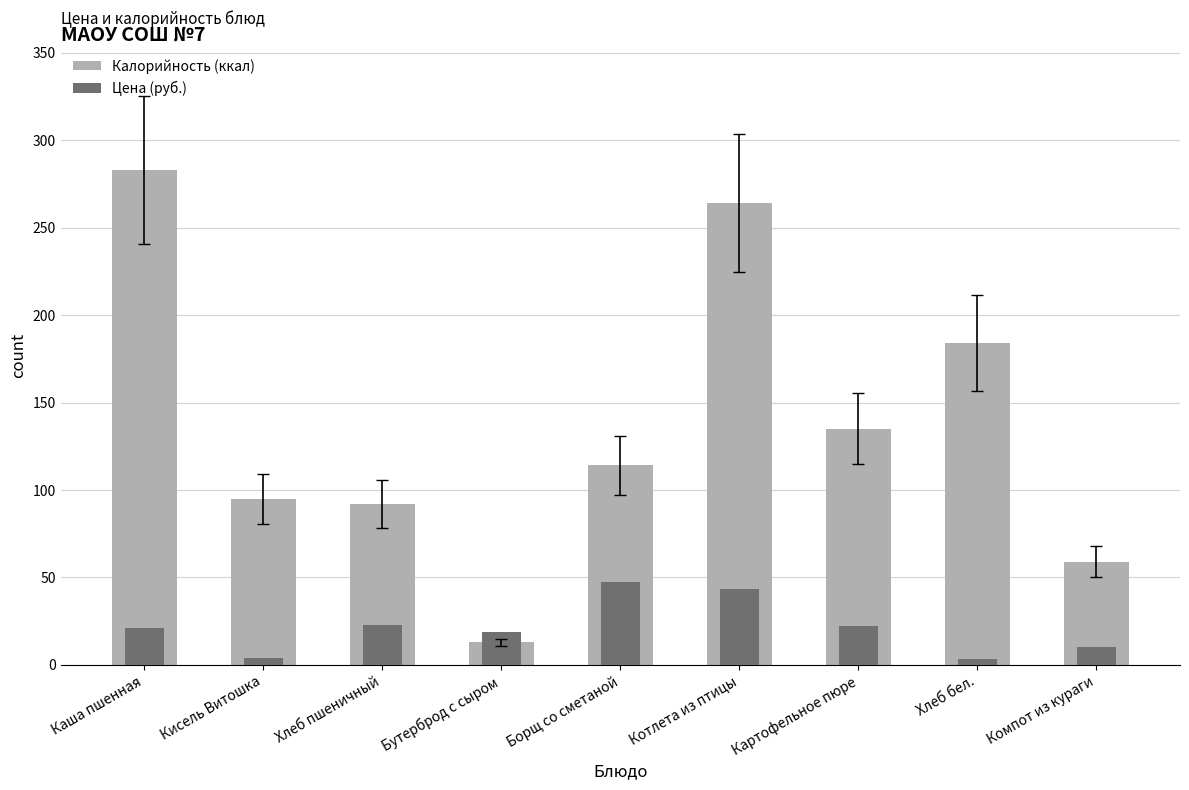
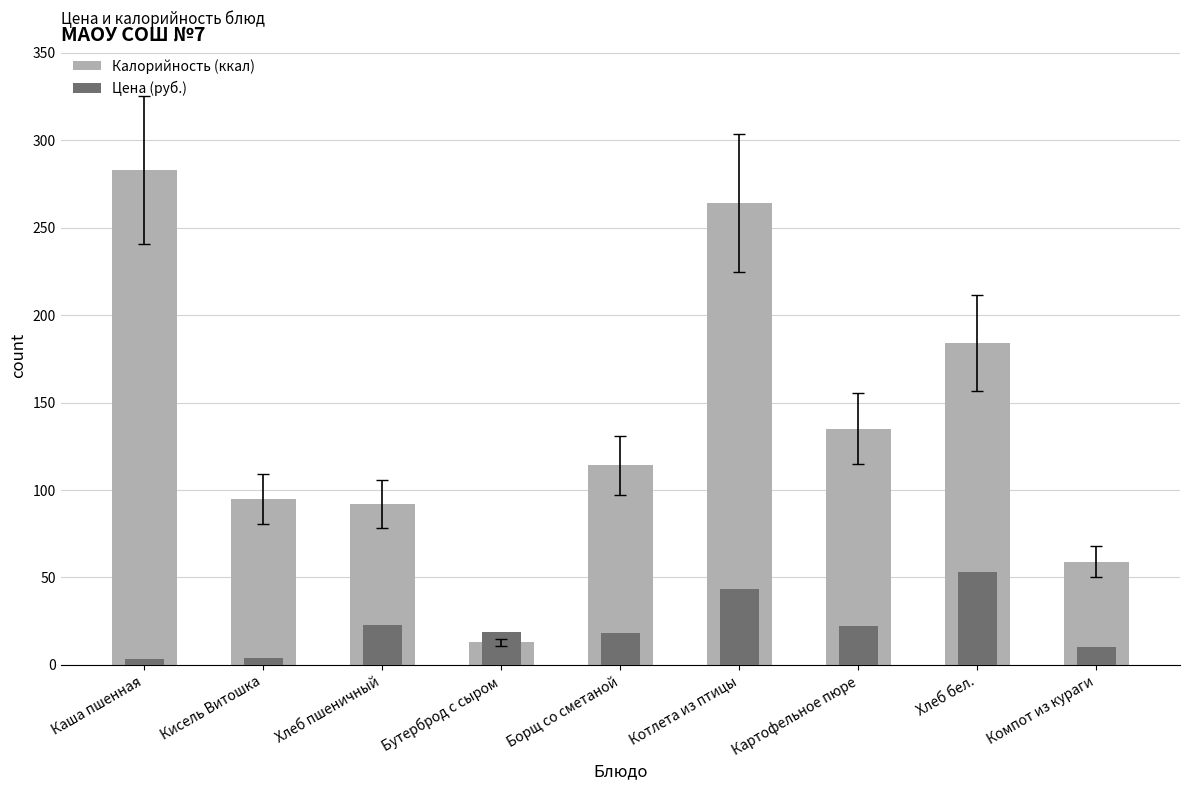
  {
    "Калорийность (ккал)": {
      "Каша пшенная": 283,
      "Кисель Витошка": 95,
      "Хлеб пшеничный": 92,
      "Борщ со сметаной": 114,
      "Котлета из птицы": 264,
      "Картофельное пюре": 135,
      "Хлеб бел.": 184,
      "Компот из кураги": 59
    },
    "Цена (руб.)": {
-     "Каша пшенная": 21,
+     "Каша пшенная": 4,
      "Бутерброд с сыром": 19,
-     "Борщ со сметаной": 47,
-     "Хлеб бел.": 4
+     "Борщ со сметаной": 18,
+     "Хлеб бел.": 53
    }
  }
